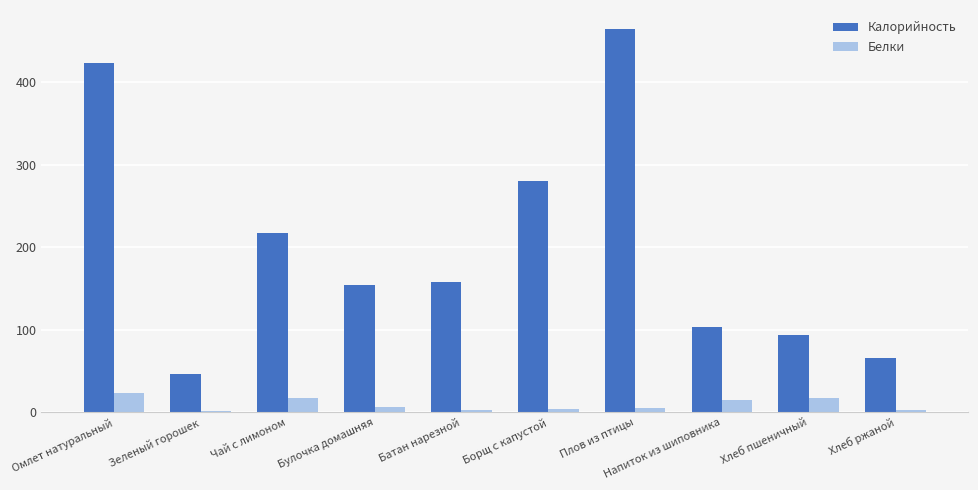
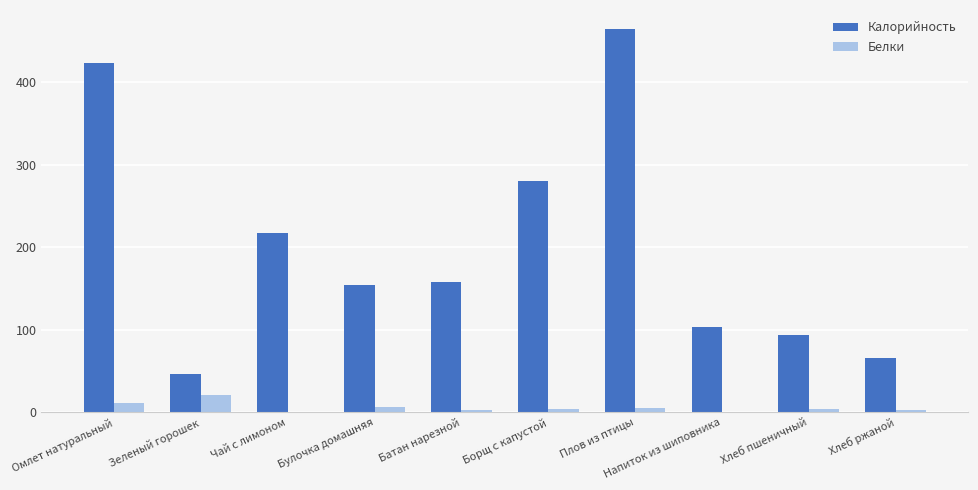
  {
    "Калорийность": {
      "Омлет натуральный": 420,
      "Зеленый горошек": 50,
      "Чай с лимоном": 220,
      "Булочка домашняя": 150,
      "Батан нарезной": 160,
      "Борщ с капустой": 280,
      "Плов из птицы": 460,
      "Напиток из шиповника": 100,
      "Хлеб пшеничный": 90,
      "Хлеб ржаной": 70
    },
    "Белки": {
-     "Омлет натуральный": 20,
-     "Зеленый горошек": 0,
-     "Чай с лимоном": 20,
+     "Омлет натуральный": 10,
+     "Зеленый горошек": 20,
+     "Чай с лимоном": 0,
      "Булочка домашняя": 10,
      "Борщ с капустой": 0,
      "Плов из птицы": 10,
-     "Напиток из шиповника": 10,
-     "Хлеб пшеничный": 20
+     "Напиток из шиповника": 0,
+     "Хлеб пшеничный": 0
    }
  }
